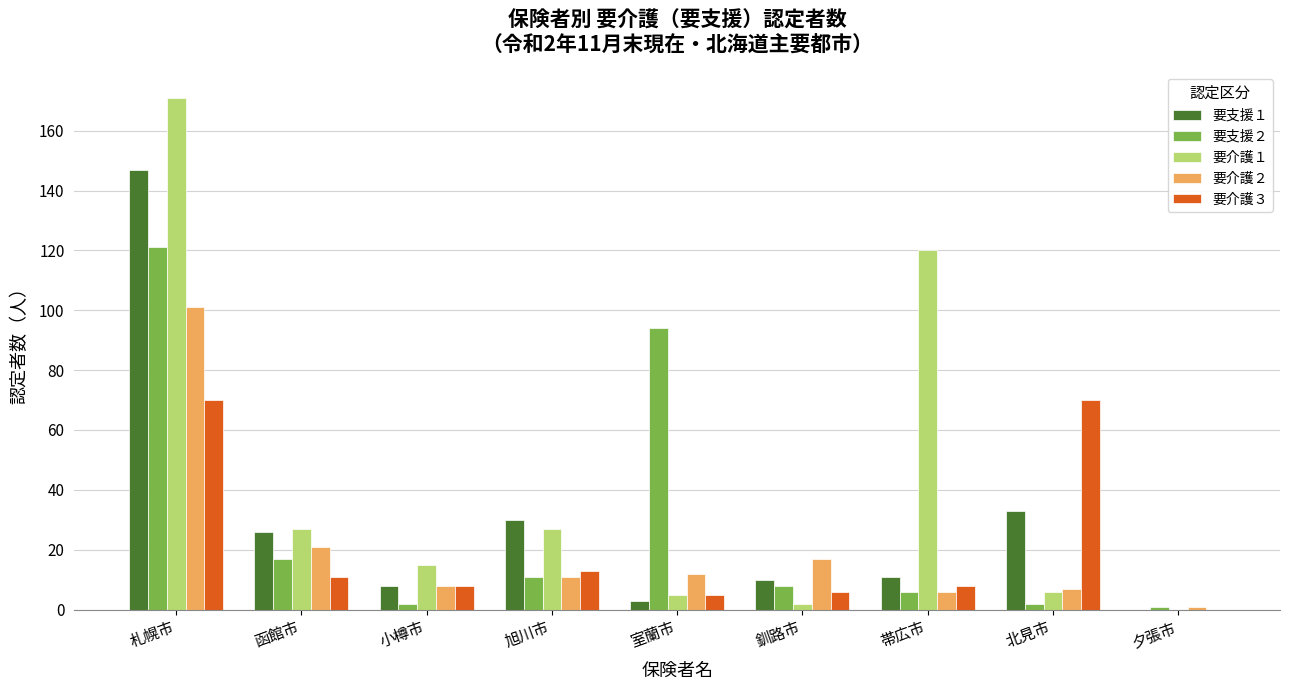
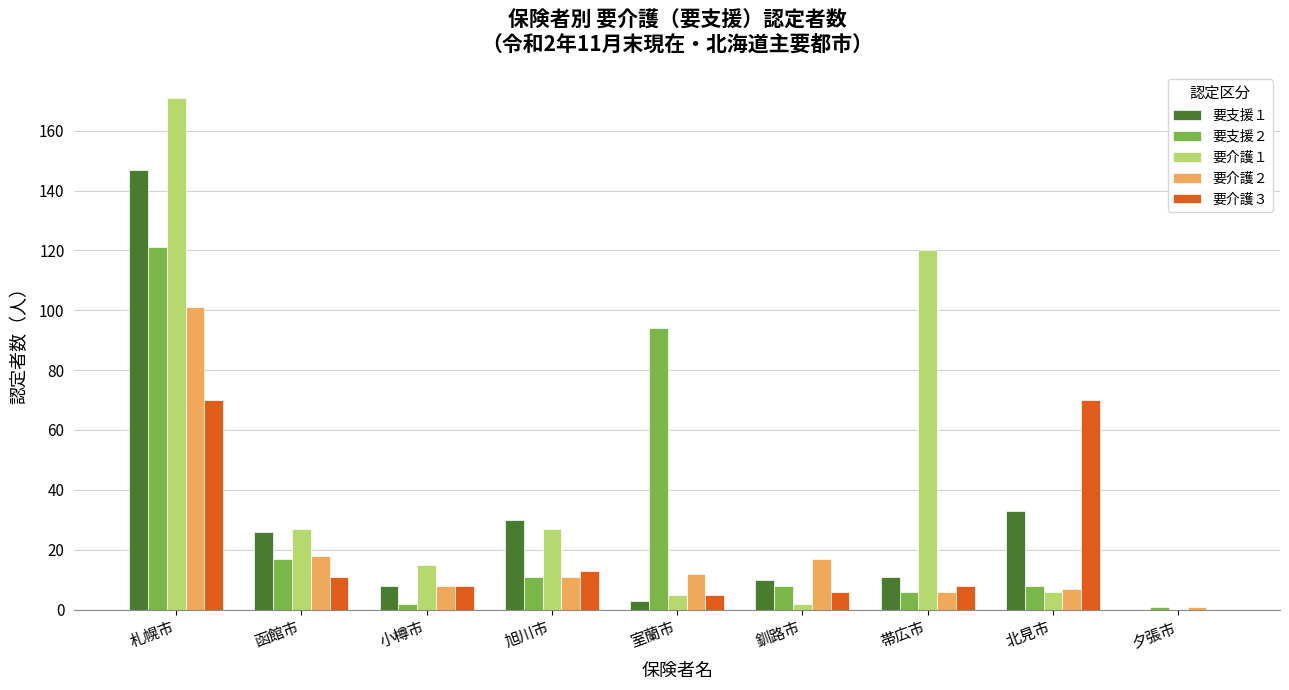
  {
    "要支援１": {
      "札幌市": 147,
      "函館市": 26,
      "小樽市": 8,
      "旭川市": 30,
      "室蘭市": 3,
      "釧路市": 10,
      "帯広市": 11,
      "北見市": 33,
      "夕張市": 0
    },
    "要支援２": {
      "札幌市": 121,
      "函館市": 17,
      "小樽市": 2,
      "旭川市": 11,
      "室蘭市": 94,
      "釧路市": 8,
      "帯広市": 6,
-     "北見市": 2,
+     "北見市": 8,
      "夕張市": 1
    },
    "要介護１": {
      "札幌市": 171,
      "函館市": 27,
      "小樽市": 15,
      "旭川市": 27,
      "室蘭市": 5,
      "釧路市": 2,
      "帯広市": 120,
      "北見市": 6,
      "夕張市": 0
    },
    "要介護２": {
      "札幌市": 101,
-     "函館市": 21,
+     "函館市": 18,
      "小樽市": 8,
      "旭川市": 11,
      "室蘭市": 12,
      "釧路市": 17,
      "帯広市": 6,
      "北見市": 7,
      "夕張市": 1
    },
    "要介護３": {
      "札幌市": 70,
      "函館市": 11,
      "小樽市": 8,
      "旭川市": 13,
      "室蘭市": 5,
      "釧路市": 6,
      "帯広市": 8,
      "北見市": 70,
      "夕張市": 0
    }
  }
